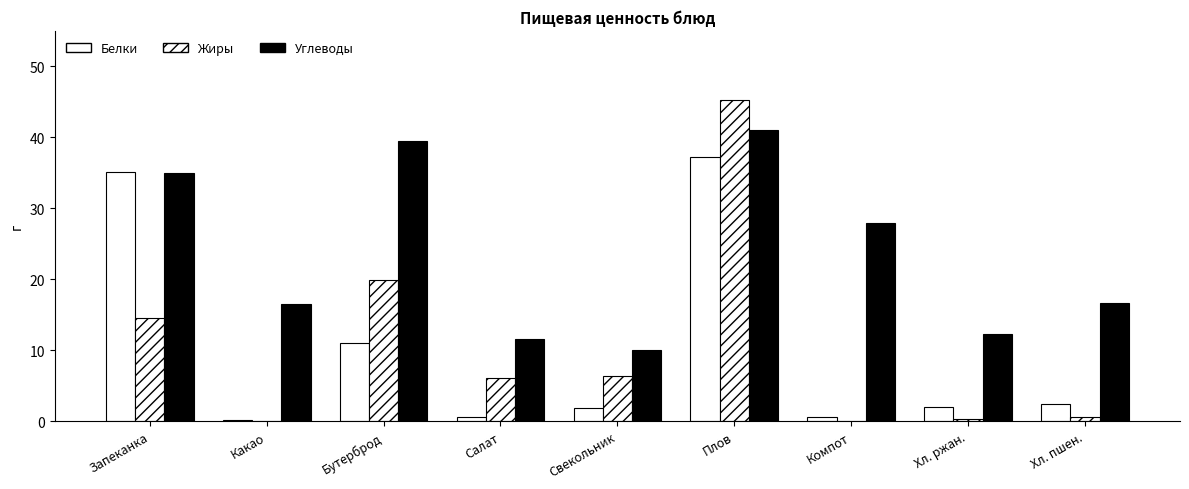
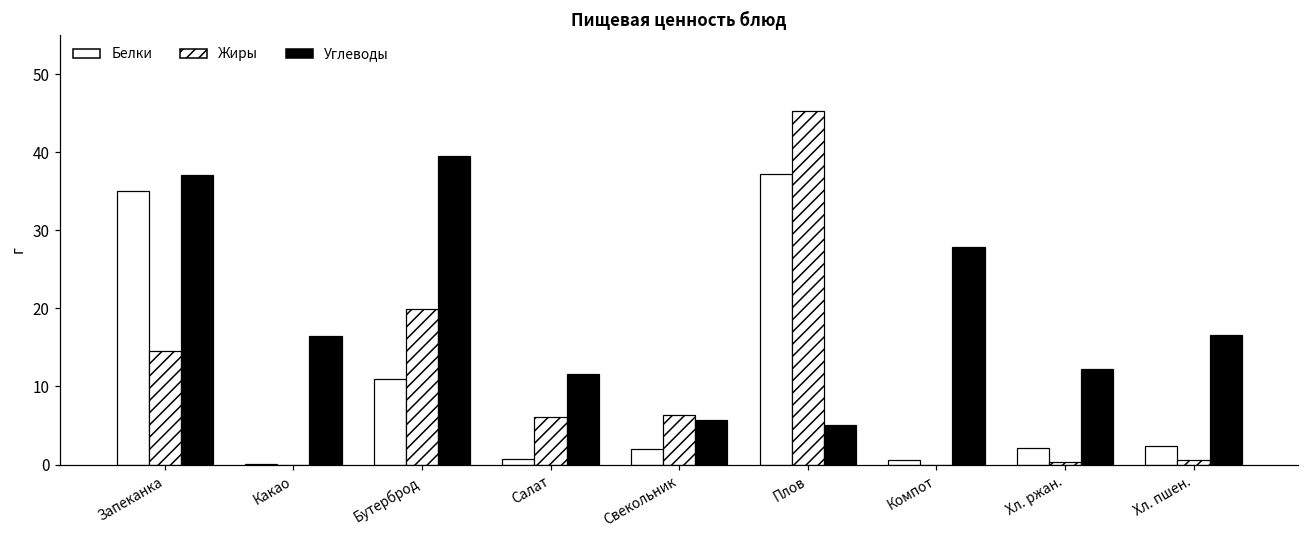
  {
    "Углеводы": {
-     "Запеканка": 35,
+     "Запеканка": 37,
      "Какао": 16,
      "Бутерброд": 40,
      "Салат": 12,
-     "Свекольник": 10,
-     "Плов": 41,
+     "Свекольник": 6,
+     "Плов": 5,
      "Компот": 28,
      "Хл. ржан.": 12,
      "Хл. пшен.": 17
    }
  }
